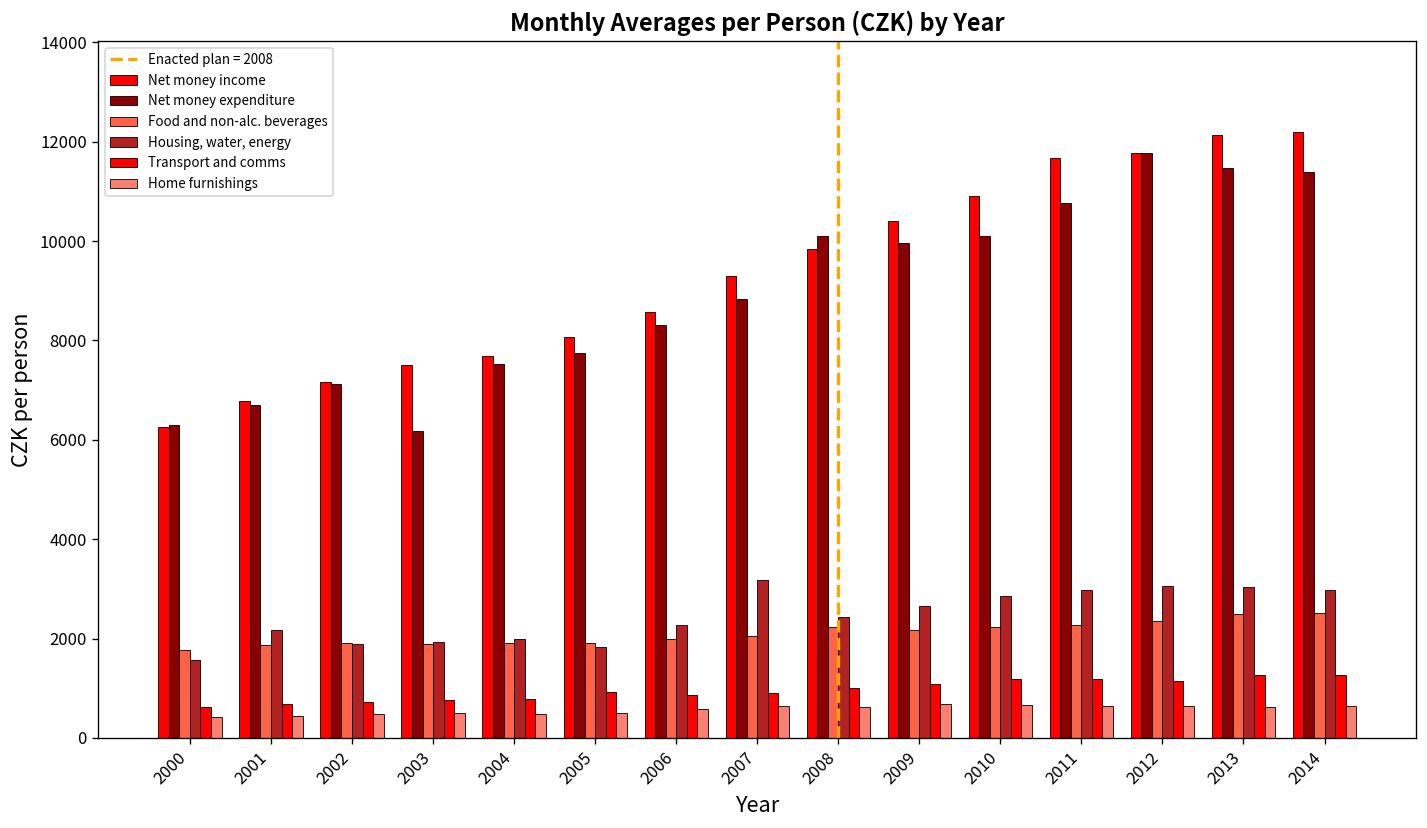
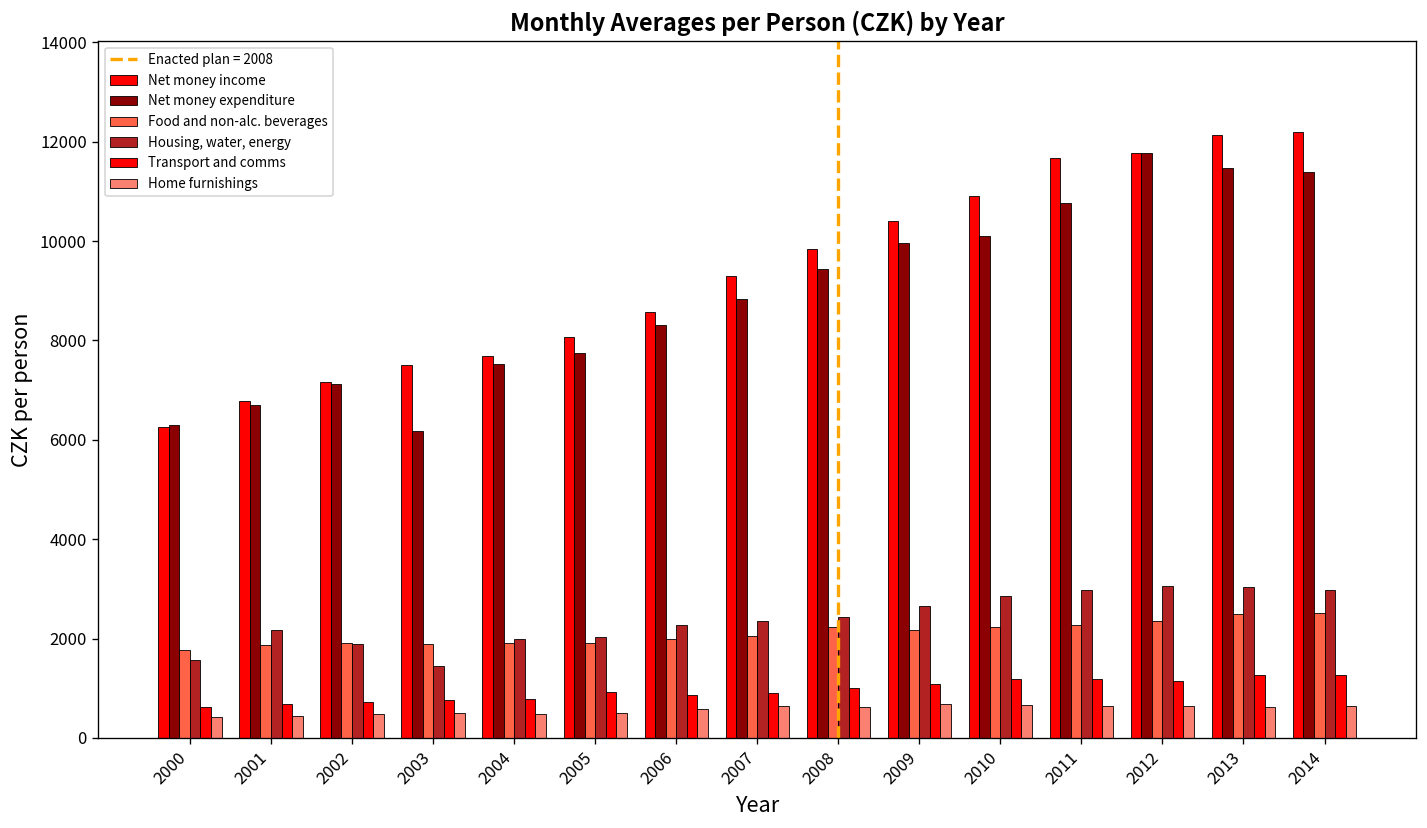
  {
    "Net money expenditure": {
      "2000": 6300,
      "2001": 6700,
      "2002": 7100,
      "2003": 6200,
      "2004": 7500,
      "2005": 7700,
      "2006": 8300,
      "2007": 8800,
-     "2008": 10100,
+     "2008": 9400,
      "2009": 10000,
      "2010": 10100,
      "2011": 10800,
      "2012": 11800,
      "2013": 11500,
      "2014": 11400
    },
    "Housing, water, energy": {
      "2000": 1600,
      "2001": 2200,
      "2002": 1900,
-     "2003": 1900,
+     "2003": 1500,
      "2004": 2000,
-     "2005": 1800,
+     "2005": 2000,
      "2006": 2300,
-     "2007": 3200,
+     "2007": 2400,
      "2008": 2400,
      "2009": 2700,
      "2010": 2800,
      "2011": 3000,
      "2012": 3100,
      "2013": 3000,
      "2014": 3000
    }
  }
